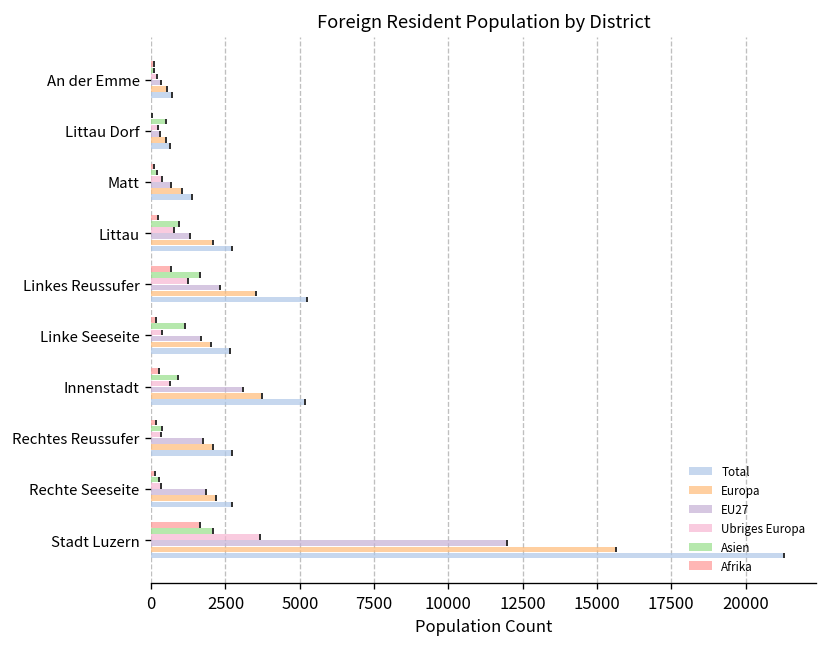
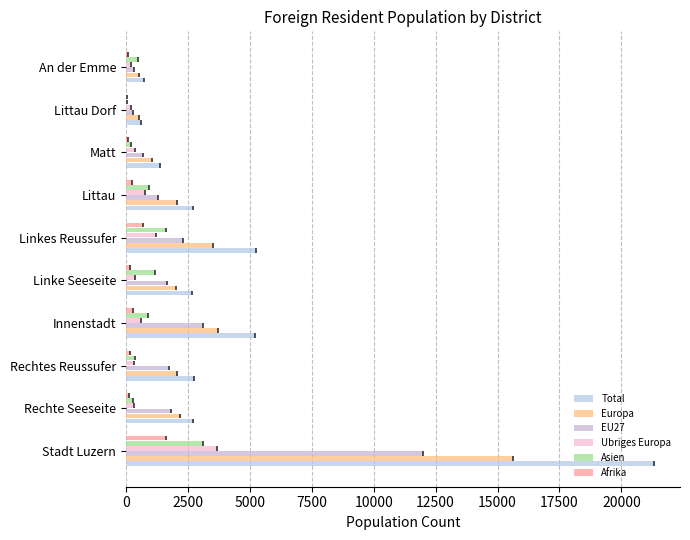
  {
    "Asien": {
-     "An der Emme": 100,
-     "Littau Dorf": 500,
+     "An der Emme": 500,
+     "Littau Dorf": 100,
      "Matt": 200,
      "Littau": 900,
      "Linkes Reussufer": 1600,
      "Linke Seeseite": 1200,
      "Innenstadt": 900,
      "Rechtes Reussufer": 400,
      "Rechte Seeseite": 300,
-     "Stadt Luzern": 2100
+     "Stadt Luzern": 3100
    }
  }
